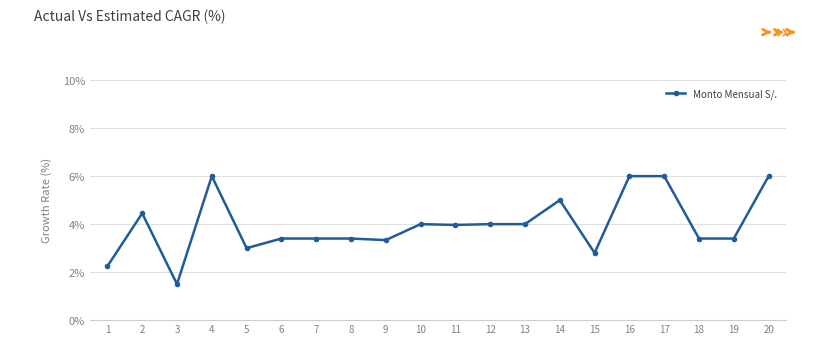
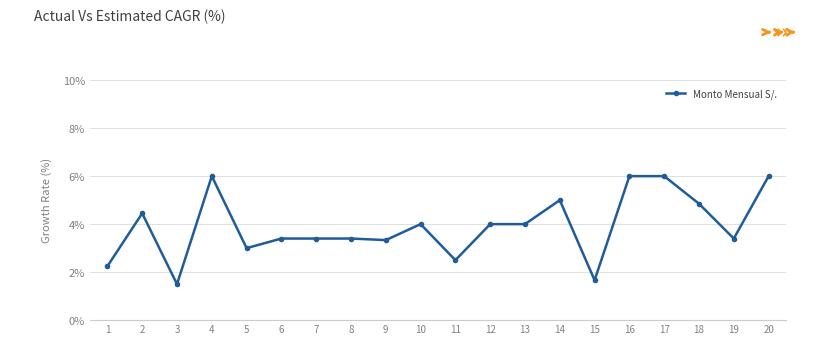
  {
    "1": "2.2%",
    "2": "4.5%",
    "3": "1.5%",
    "4": "6.0%",
    "5": "3.0%",
    "6": "3.4%",
    "7": "3.4%",
    "8": "3.4%",
    "9": "3.3%",
    "10": "4.0%",
-   "11": "4.0%",
+   "11": "2.5%",
    "12": "4.0%",
    "13": "4.0%",
    "14": "5.0%",
-   "15": "2.8%",
+   "15": "1.7%",
    "16": "6.0%",
    "17": "6.0%",
-   "18": "3.4%",
+   "18": "4.9%",
    "19": "3.4%",
    "20": "6.0%"
  }
